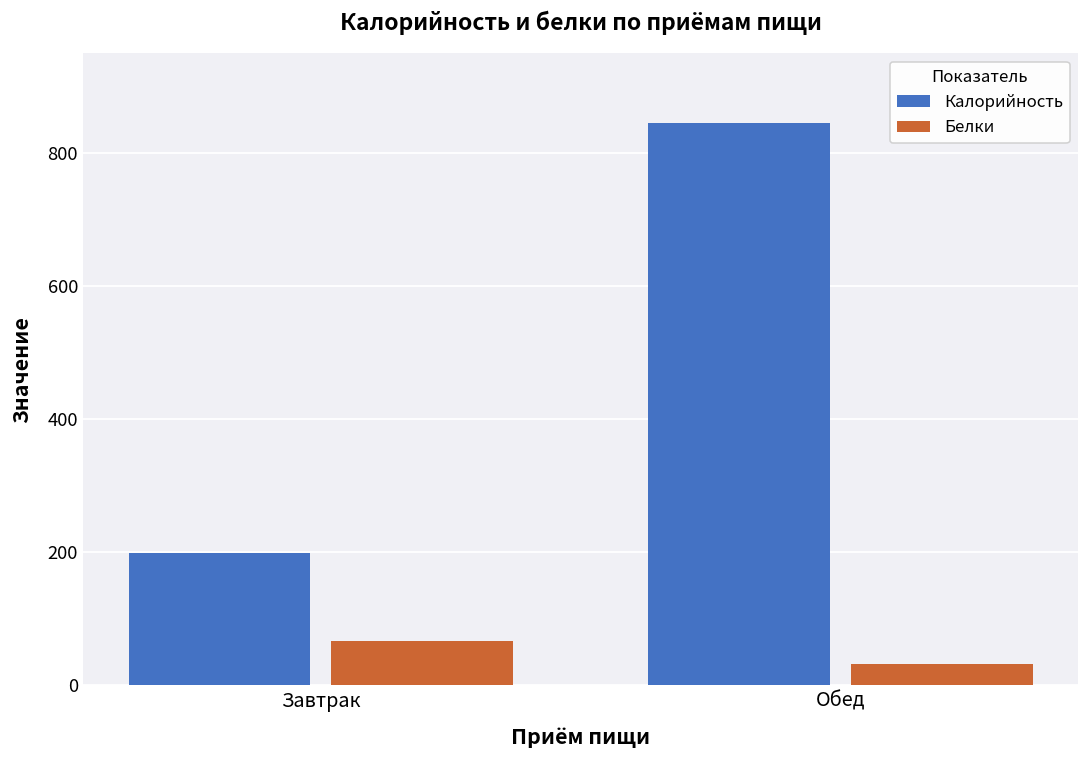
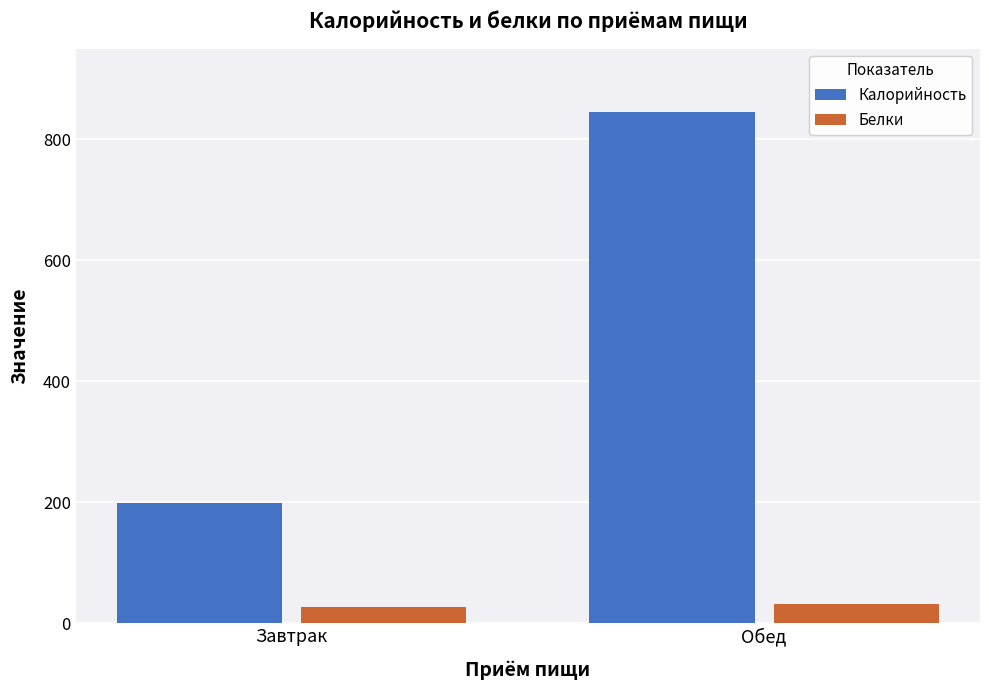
  {
    "Калорийность": {
      "Завтрак": 200,
      "Обед": 850
    },
    "Белки": {
-     "Завтрак": 70,
+     "Завтрак": 30,
      "Обед": 30
    }
  }
